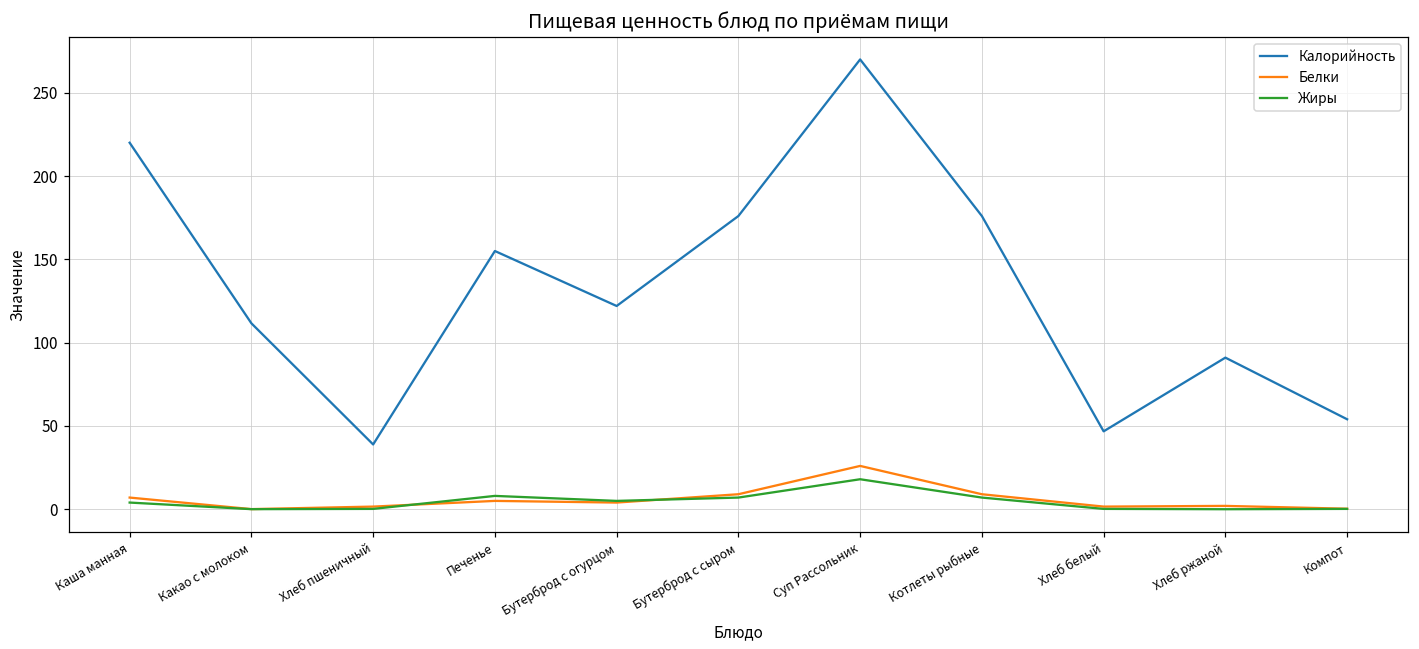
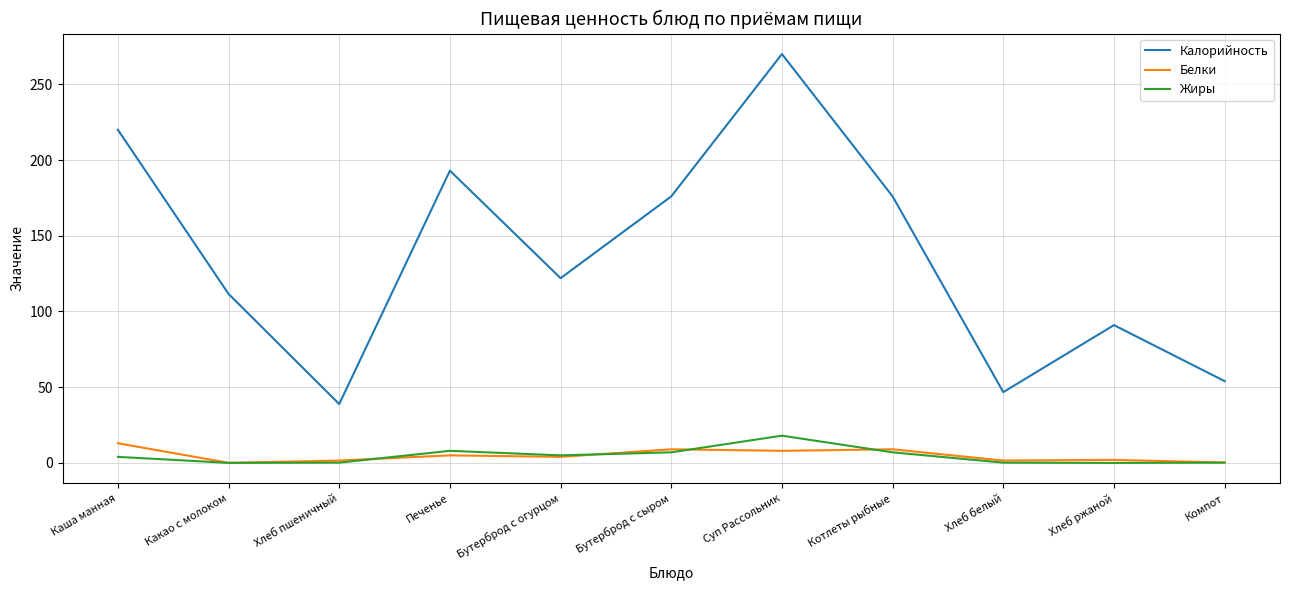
  {
    "Калорийность": {
      "Каша манная": 220,
      "Какао с молоком": 112,
      "Хлеб пшеничный": 39,
-     "Печенье": 155,
+     "Печенье": 193,
      "Бутерброд с огурцом": 122,
      "Бутерброд с сыром": 176,
      "Суп Рассольник": 270,
      "Котлеты рыбные": 176,
      "Хлеб белый": 47,
      "Хлеб ржаной": 91,
      "Компот": 54
    },
    "Белки": {
-     "Каша манная": 7,
+     "Каша манная": 13,
      "Печенье": 5,
      "Бутерброд с сыром": 9,
-     "Суп Рассольник": 26,
+     "Суп Рассольник": 8,
      "Котлеты рыбные": 9,
      "Хлеб ржаной": 2
    },
    "Жиры": {
      "Каша манная": 4,
      "Печенье": 8,
      "Бутерброд с сыром": 7,
      "Суп Рассольник": 18,
      "Котлеты рыбные": 7,
      "Хлеб ржаной": 0
    }
  }
